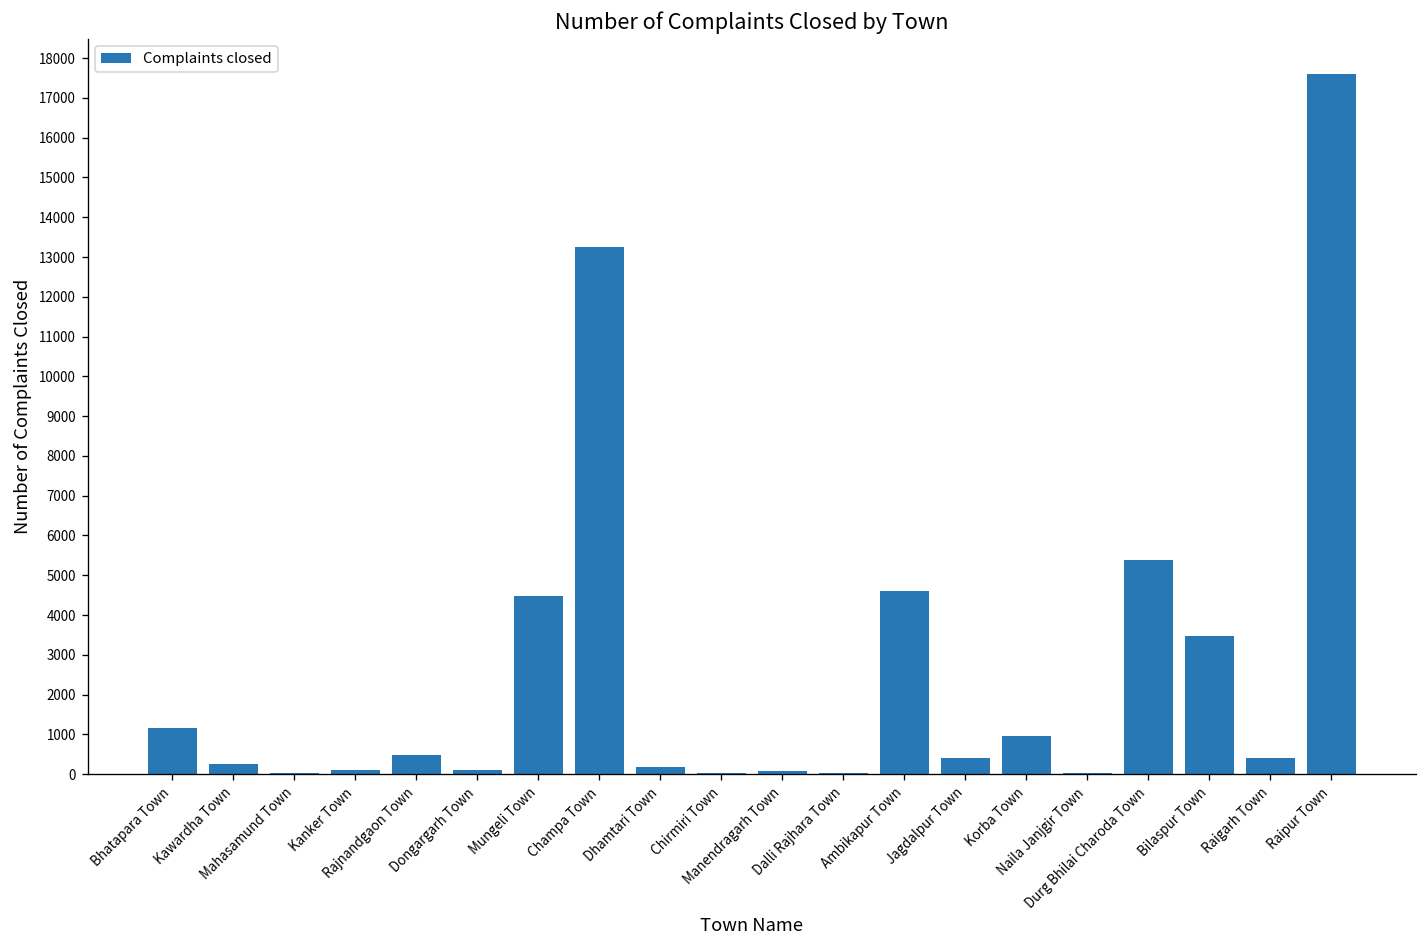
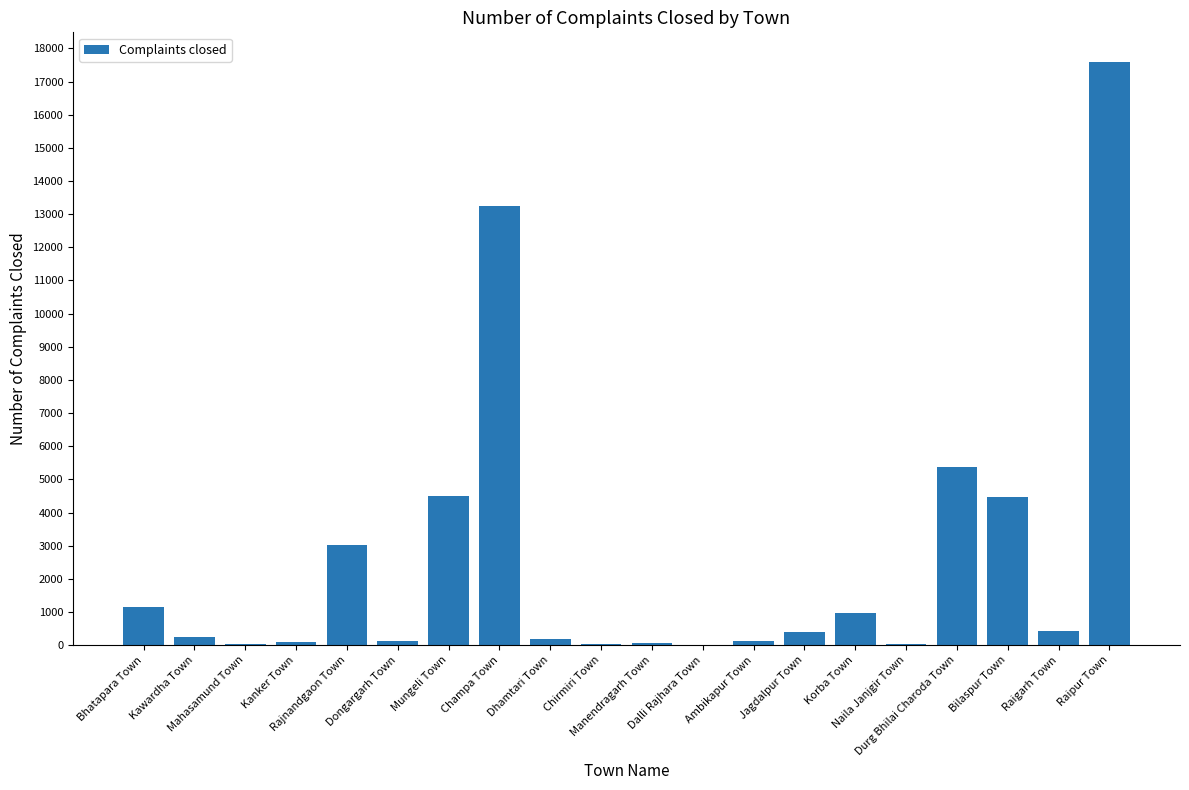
  {
    "Bhatapara Town": 1200,
    "Kawardha Town": 200,
    "Kanker Town": 100,
-   "Rajnandgaon Town": 500,
+   "Rajnandgaon Town": 3000,
    "Dongargarh Town": 100,
    "Mungeli Town": 4500,
    "Champa Town": 13300,
    "Dhamtari Town": 200,
    "Manendragarh Town": 100,
-   "Ambikapur Town": 4600,
+   "Ambikapur Town": 100,
    "Jagdalpur Town": 400,
    "Korba Town": 1000,
    "Durg Bhilai Charoda Town": 5400,
-   "Bilaspur Town": 3500,
+   "Bilaspur Town": 4500,
    "Raigarh Town": 400,
    "Raipur Town": 17600
  }
